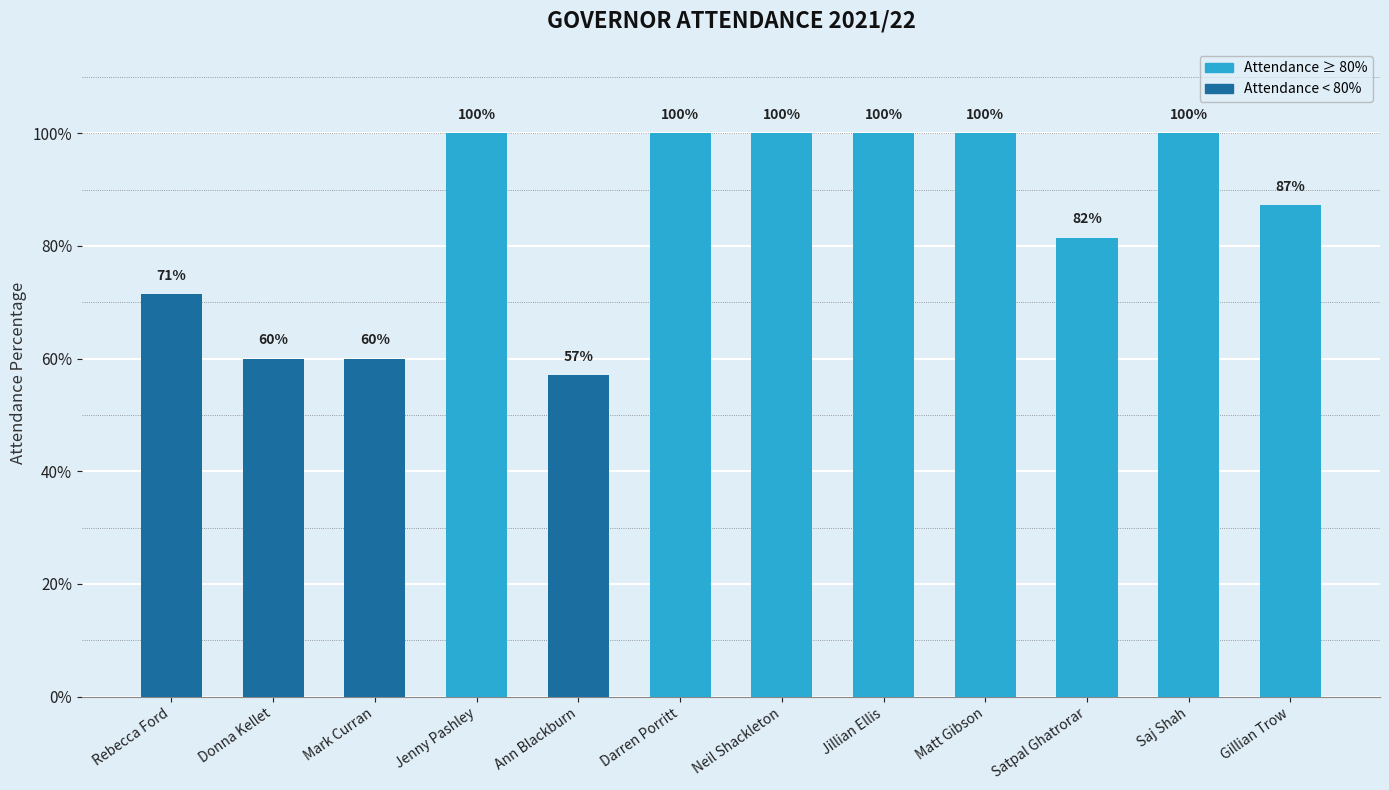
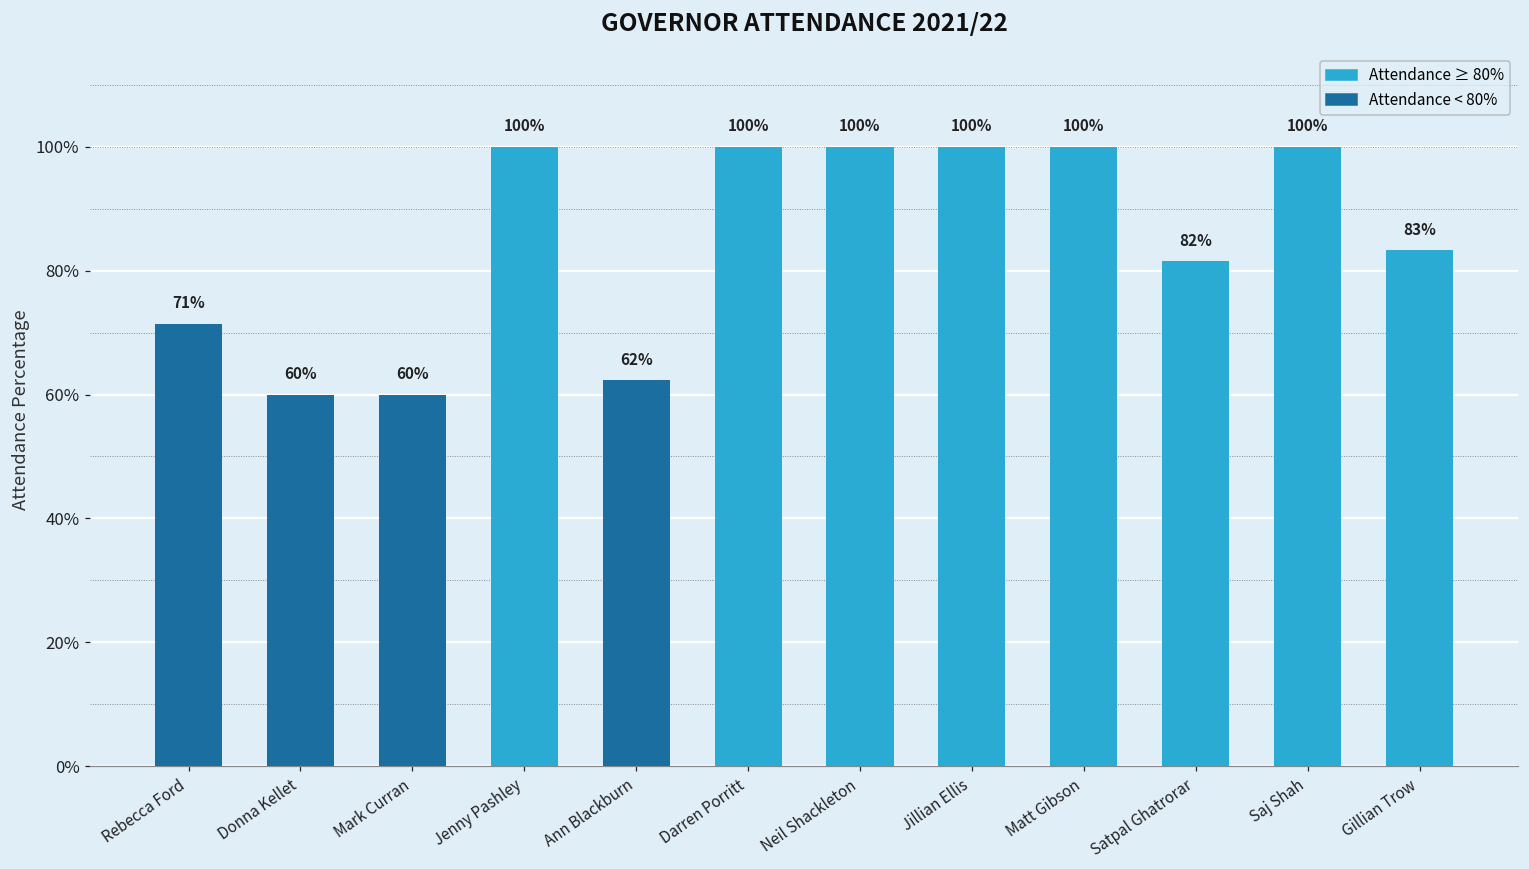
  {
    "Rebecca Ford": "71%",
    "Donna Kellet": "60%",
    "Mark Curran": "60%",
    "Jenny Pashley": "100%",
-   "Ann Blackburn": "57%",
+   "Ann Blackburn": "62%",
    "Darren Porritt": "100%",
    "Neil Shackleton": "100%",
    "Jillian Ellis": "100%",
    "Matt Gibson": "100%",
    "Satpal Ghatrorar": "82%",
    "Saj Shah": "100%",
-   "Gillian Trow": "87%"
+   "Gillian Trow": "83%"
  }
